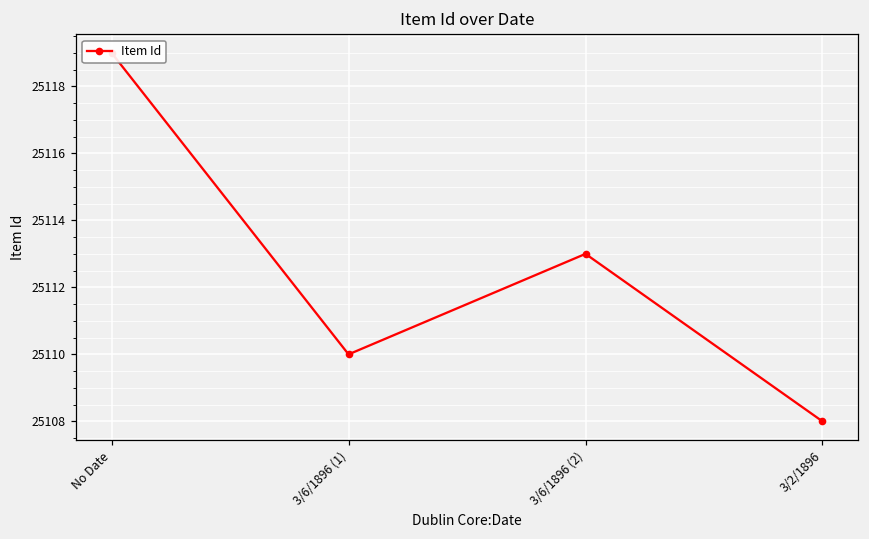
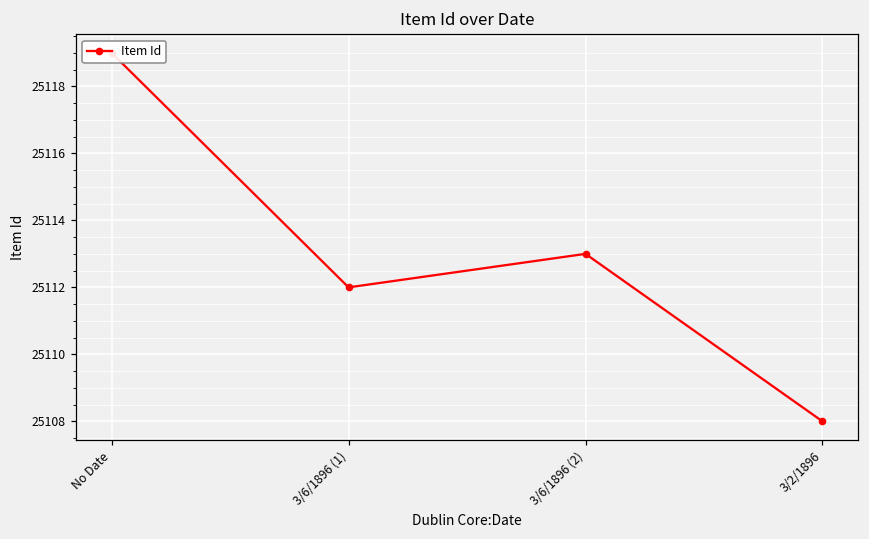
  {
-   "3/6/1896 (1)": 25110,
+   "3/6/1896 (1)": 25112,
    "3/6/1896 (2)": 25113,
    "3/2/1896": 25108
  }
